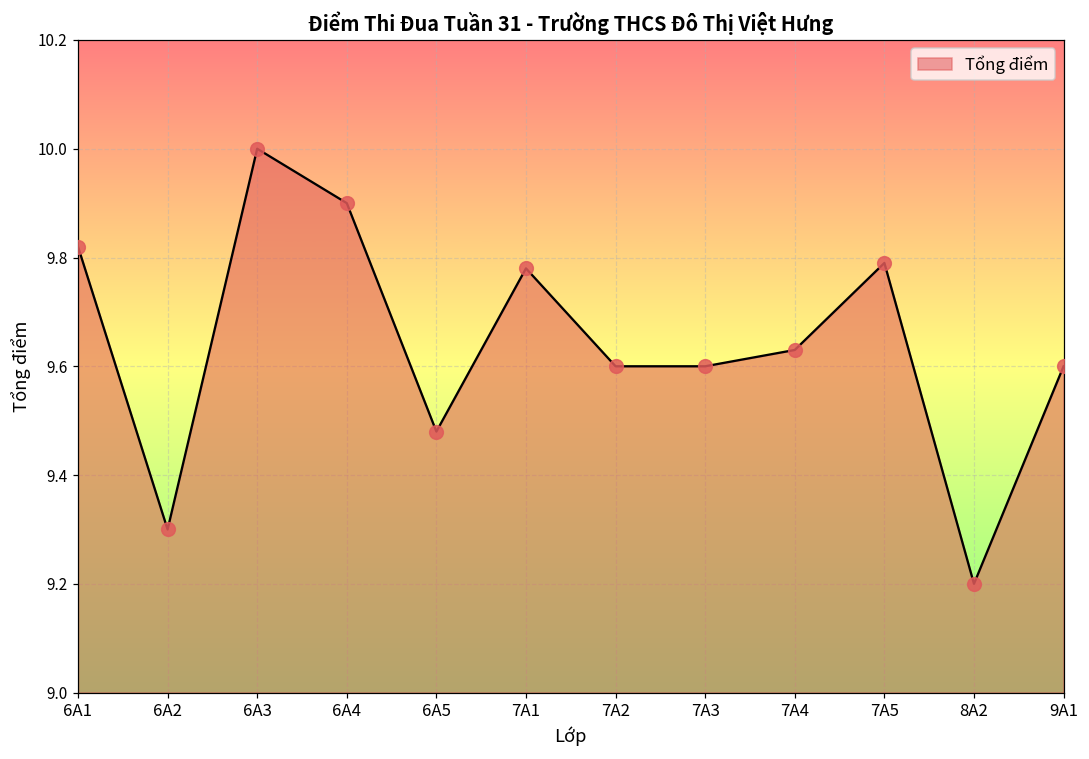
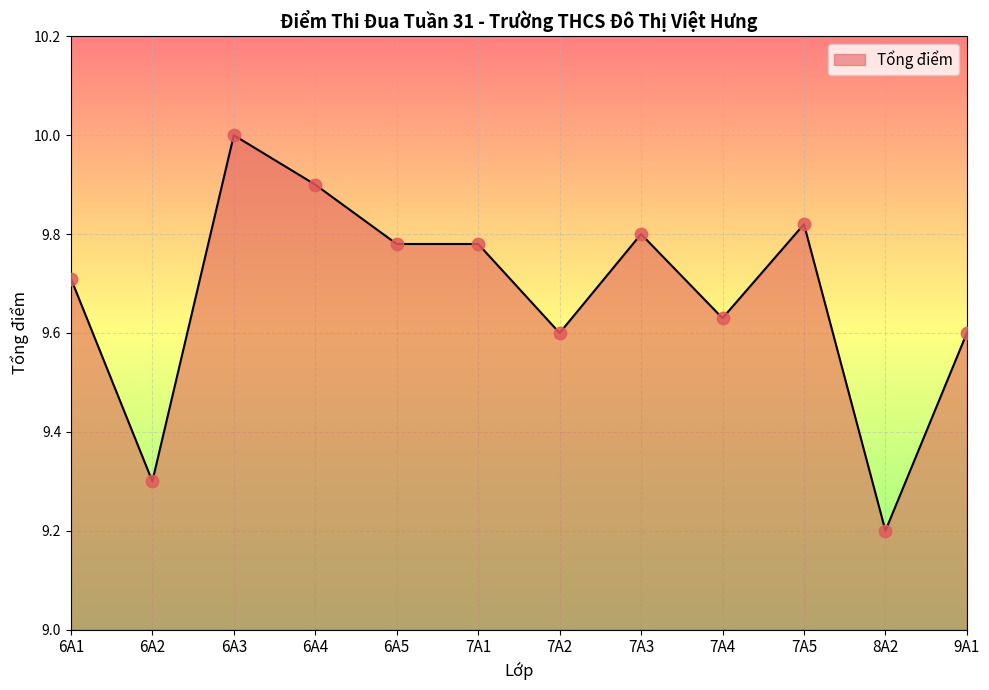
  {
-   "6A1": 9.82,
+   "6A1": 9.71,
    "6A2": 9.30,
    "6A3": 10.00,
    "6A4": 9.90,
-   "6A5": 9.48,
+   "6A5": 9.78,
    "7A1": 9.78,
    "7A2": 9.60,
-   "7A3": 9.6,
+   "7A3": 9.8,
    "7A4": 9.63,
-   "7A5": 9.79,
+   "7A5": 9.82,
    "8A2": 9.20,
    "9A1": 9.60
  }
